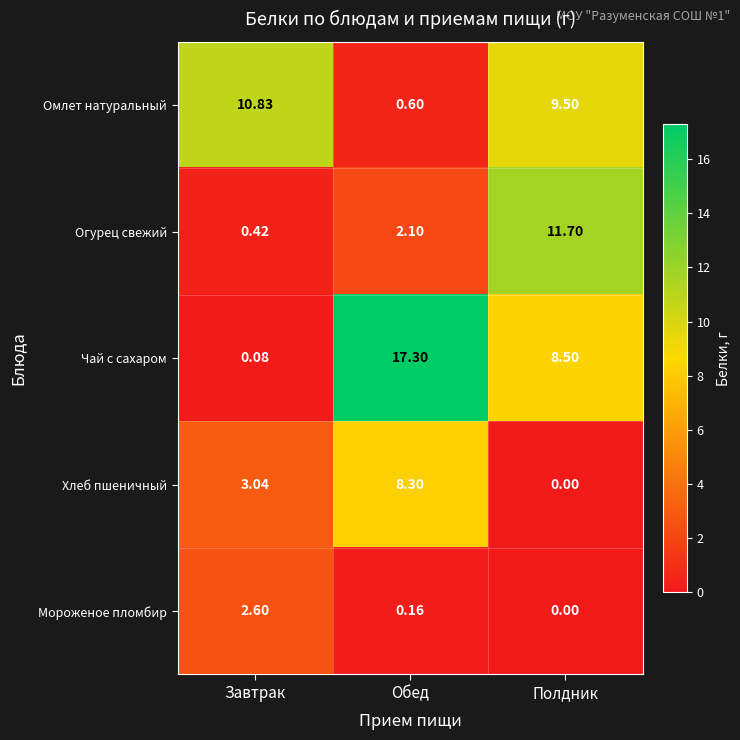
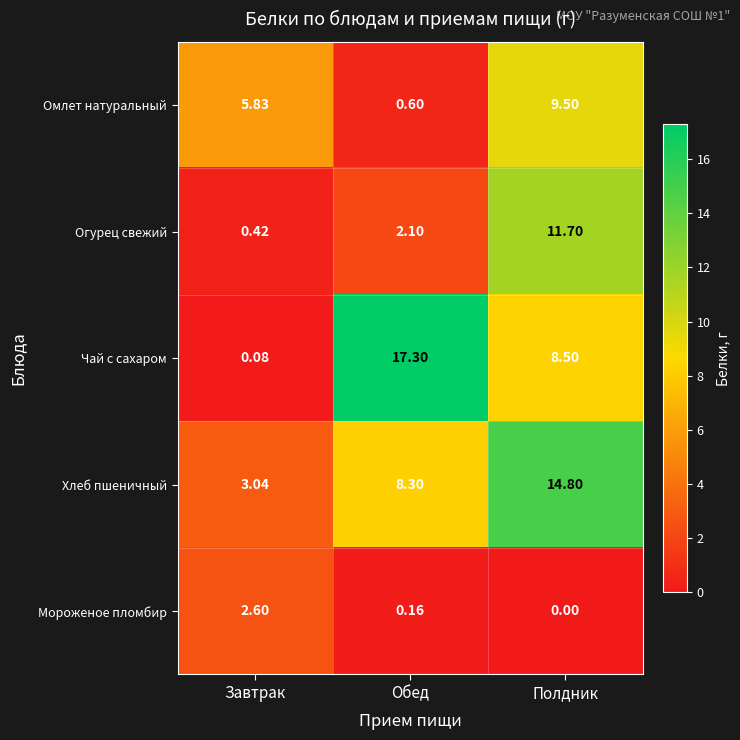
  {
    "Омлет натуральный": {
-     "Завтрак": 10.83,
+     "Завтрак": 5.83,
      "Обед": 0.60,
      "Полдник": 9.50
    },
    "Огурец свежий": {
      "Завтрак": 0.42,
      "Обед": 2.10,
      "Полдник": 11.70
    },
    "Чай с сахаром": {
      "Завтрак": 0.08,
      "Обед": 17.30,
      "Полдник": 8.50
    },
    "Хлеб пшеничный": {
      "Завтрак": 3.04,
      "Обед": 8.30,
-     "Полдник": 0.00
+     "Полдник": 14.80
    },
    "Мороженое пломбир": {
      "Завтрак": 2.60,
      "Обед": 0.16,
      "Полдник": 0.00
    }
  }
